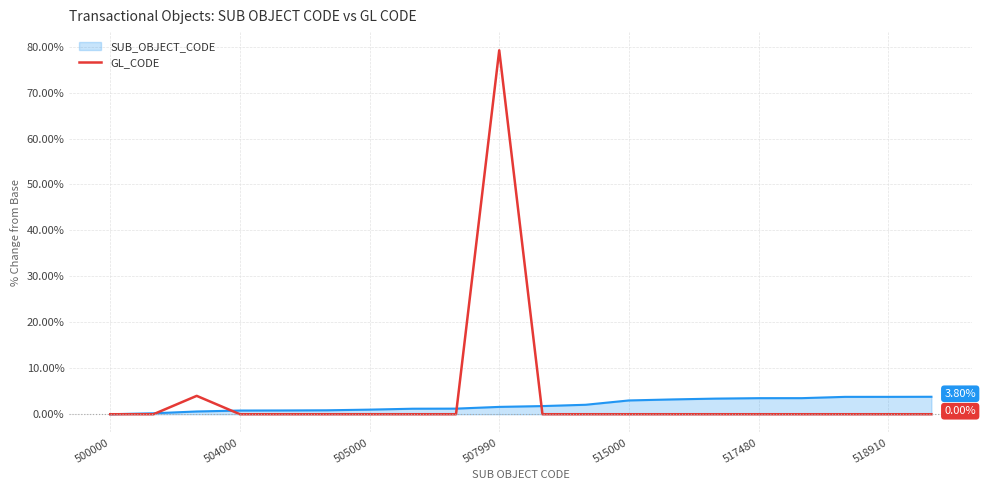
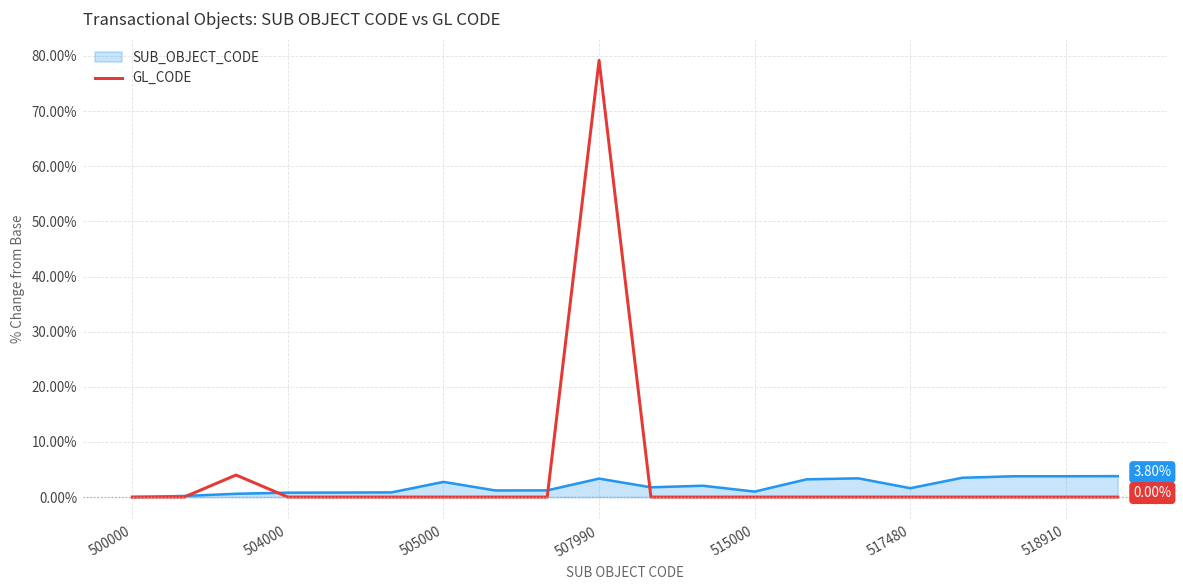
  {
    "SUB_OBJECT_CODE": {
      "504000": "1%",
-     "505000": "1%",
-     "507990": "2%",
-     "515000": "3%",
-     "517480": "3%",
+     "505000": "3%",
+     "507990": "3%",
+     "515000": "1%",
+     "517480": "2%",
      "518910": "4%"
    },
    "GL_CODE": {
      "504000": "0%",
      "505000": "0%",
      "507990": "79%",
      "515000": "0%",
      "517480": "0%",
      "518910": "0%"
    }
  }
